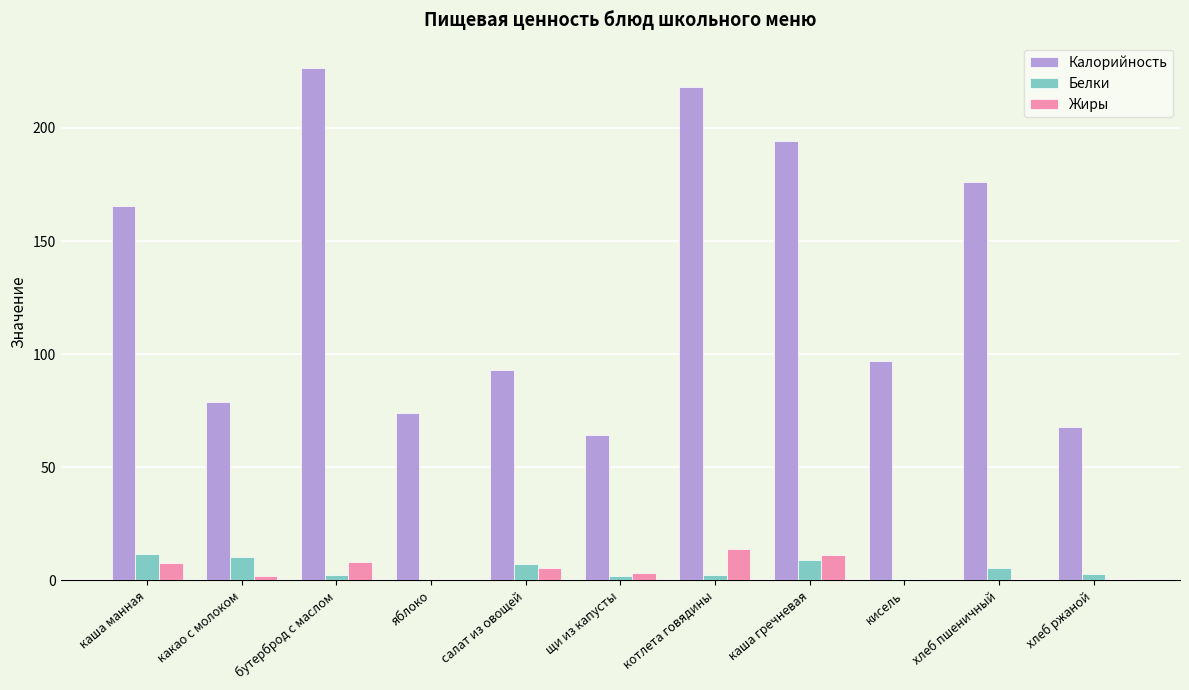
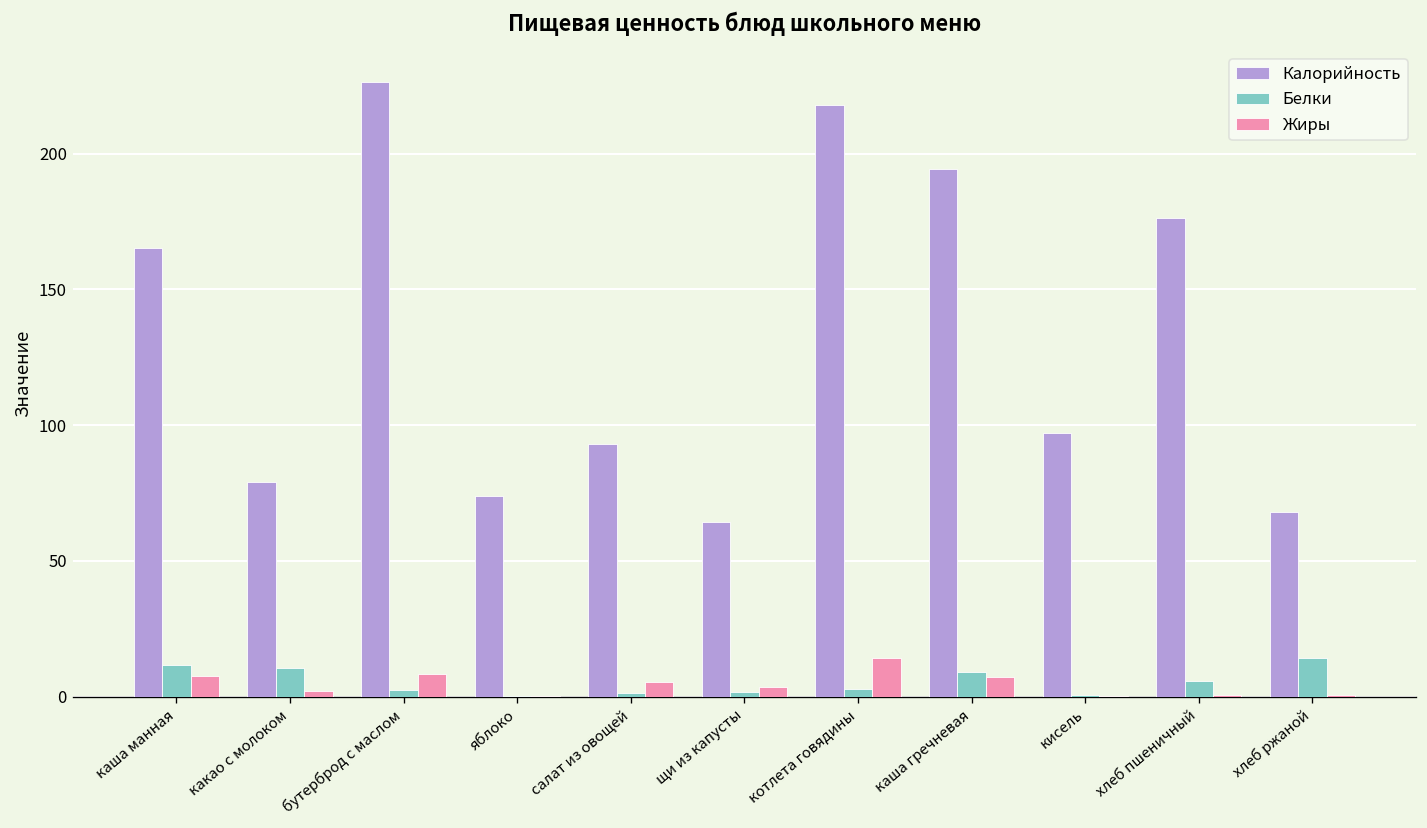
  {
    "Калорийность": {
      "каша манная": 165,
      "какао с молоком": 79,
      "бутерброд с маслом": 226,
      "яблоко": 74,
      "салат из овощей": 93,
      "щи из капусты": 64,
      "котлета говядины": 218,
      "каша гречневая": 194,
      "кисель": 97,
      "хлеб пшеничный": 176,
      "хлеб ржаной": 68
    },
    "Белки": {
      "каша манная": 12,
      "какао с молоком": 10,
      "бутерброд с маслом": 2,
-     "салат из овощей": 7,
+     "салат из овощей": 1,
      "щи из капусты": 2,
      "котлета говядины": 3,
      "каша гречневая": 9,
      "хлеб пшеничный": 6,
-     "хлеб ржаной": 3
+     "хлеб ржаной": 14
    },
    "Жиры": {
      "каша манная": 8,
      "какао с молоком": 2,
      "бутерброд с маслом": 8,
      "салат из овощей": 5,
      "щи из капусты": 3,
      "котлета говядины": 14,
-     "каша гречневая": 11
+     "каша гречневая": 7
    }
  }
